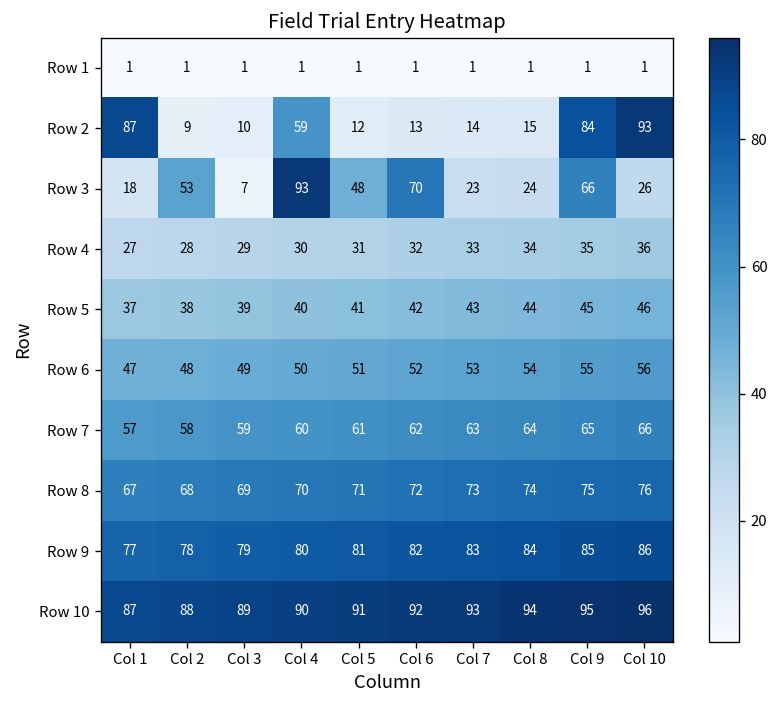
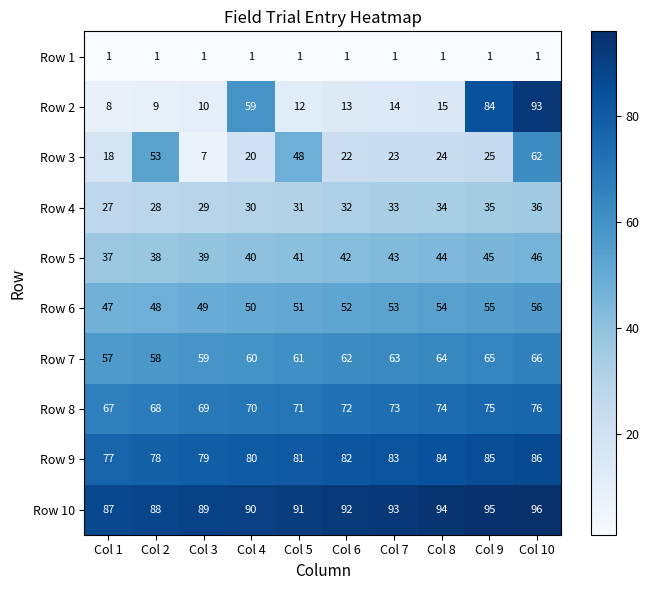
  {
    "Row 1": {
      "Col 1": 1,
      "Col 2": 1,
      "Col 3": 1,
      "Col 4": 1,
      "Col 5": 1,
      "Col 6": 1,
      "Col 7": 1,
      "Col 8": 1,
      "Col 9": 1,
      "Col 10": 1
    },
    "Row 2": {
-     "Col 1": 87,
+     "Col 1": 8,
      "Col 2": 9,
      "Col 3": 10,
      "Col 4": 59,
      "Col 5": 12,
      "Col 6": 13,
      "Col 7": 14,
      "Col 8": 15,
      "Col 9": 84,
      "Col 10": 93
    },
    "Row 3": {
      "Col 1": 18,
      "Col 2": 53,
      "Col 3": 7,
-     "Col 4": 93,
+     "Col 4": 20,
      "Col 5": 48,
-     "Col 6": 70,
+     "Col 6": 22,
      "Col 7": 23,
      "Col 8": 24,
-     "Col 9": 66,
-     "Col 10": 26
+     "Col 9": 25,
+     "Col 10": 62
    },
    "Row 4": {
      "Col 1": 27,
      "Col 2": 28,
      "Col 3": 29,
      "Col 4": 30,
      "Col 5": 31,
      "Col 6": 32,
      "Col 7": 33,
      "Col 8": 34,
      "Col 9": 35,
      "Col 10": 36
    },
    "Row 5": {
      "Col 1": 37,
      "Col 2": 38,
      "Col 3": 39,
      "Col 4": 40,
      "Col 5": 41,
      "Col 6": 42,
      "Col 7": 43,
      "Col 8": 44,
      "Col 9": 45,
      "Col 10": 46
    },
    "Row 6": {
      "Col 1": 47,
      "Col 2": 48,
      "Col 3": 49,
      "Col 4": 50,
      "Col 5": 51,
      "Col 6": 52,
      "Col 7": 53,
      "Col 8": 54,
      "Col 9": 55,
      "Col 10": 56
    },
    "Row 7": {
      "Col 1": 57,
      "Col 2": 58,
      "Col 3": 59,
      "Col 4": 60,
      "Col 5": 61,
      "Col 6": 62,
      "Col 7": 63,
      "Col 8": 64,
      "Col 9": 65,
      "Col 10": 66
    },
    "Row 8": {
      "Col 1": 67,
      "Col 2": 68,
      "Col 3": 69,
      "Col 4": 70,
      "Col 5": 71,
      "Col 6": 72,
      "Col 7": 73,
      "Col 8": 74,
      "Col 9": 75,
      "Col 10": 76
    },
    "Row 9": {
      "Col 1": 77,
      "Col 2": 78,
      "Col 3": 79,
      "Col 4": 80,
      "Col 5": 81,
      "Col 6": 82,
      "Col 7": 83,
      "Col 8": 84,
      "Col 9": 85,
      "Col 10": 86
    },
    "Row 10": {
      "Col 1": 87,
      "Col 2": 88,
      "Col 3": 89,
      "Col 4": 90,
      "Col 5": 91,
      "Col 6": 92,
      "Col 7": 93,
      "Col 8": 94,
      "Col 9": 95,
      "Col 10": 96
    }
  }
